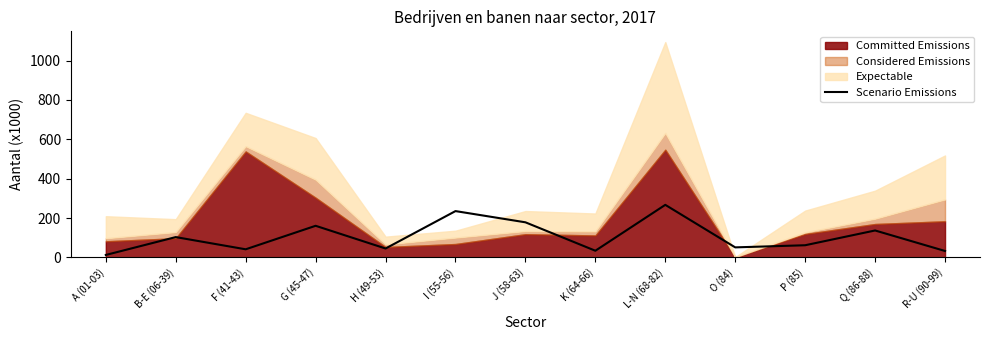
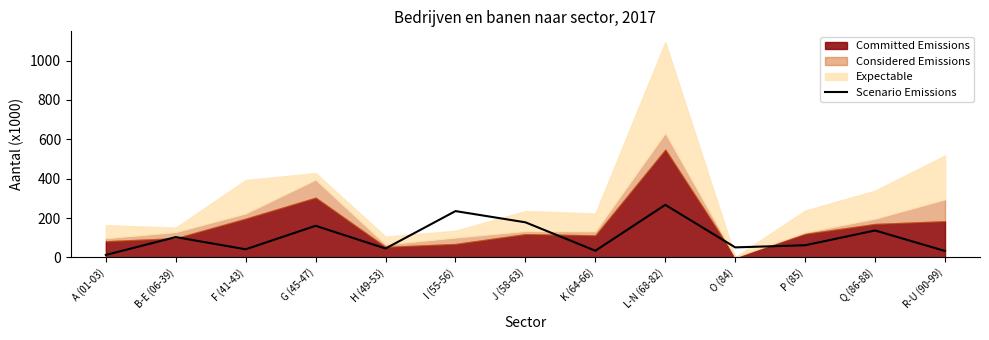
  {
    "Scenario Emissions": {
      "A (01-03)": 10,
      "F (41-43)": 40,
      "G (45-47)": 160,
      "I (55-56)": 240,
      "J (58-63)": 180,
      "K (64-66)": 30,
      "L-N (68-82)": 270,
      "O (84)": 50,
      "P (85)": 60,
      "Q (86-88)": 140,
      "R-U (90-99)": 30
    },
    "Committed Emissions": {
      "A (01-03)": 80,
-     "F (41-43)": 540,
+     "F (41-43)": 200,
      "G (45-47)": 300,
      "I (55-56)": 70,
      "J (58-63)": 120,
      "K (64-66)": 110,
      "L-N (68-82)": 550,
      "Q (86-88)": 170,
      "R-U (90-99)": 180
    },
    "Considered Emissions": {
      "A (01-03)": 20,
      "B-E (06-39)": 30,
      "F (41-43)": 30,
      "G (45-47)": 90,
      "I (55-56)": 30,
      "J (58-63)": 20,
      "K (64-66)": 20,
      "L-N (68-82)": 90,
      "Q (86-88)": 30,
      "R-U (90-99)": 110
    },
    "Expectable": {
-     "A (01-03)": 110,
-     "B-E (06-39)": 70,
+     "A (01-03)": 70,
+     "B-E (06-39)": 20,
      "F (41-43)": 170,
-     "G (45-47)": 210,
+     "G (45-47)": 30,
      "H (49-53)": 40,
      "I (55-56)": 40,
      "J (58-63)": 100,
      "K (64-66)": 90,
      "L-N (68-82)": 460,
      "P (85)": 110,
      "Q (86-88)": 140,
      "R-U (90-99)": 220
    }
  }
